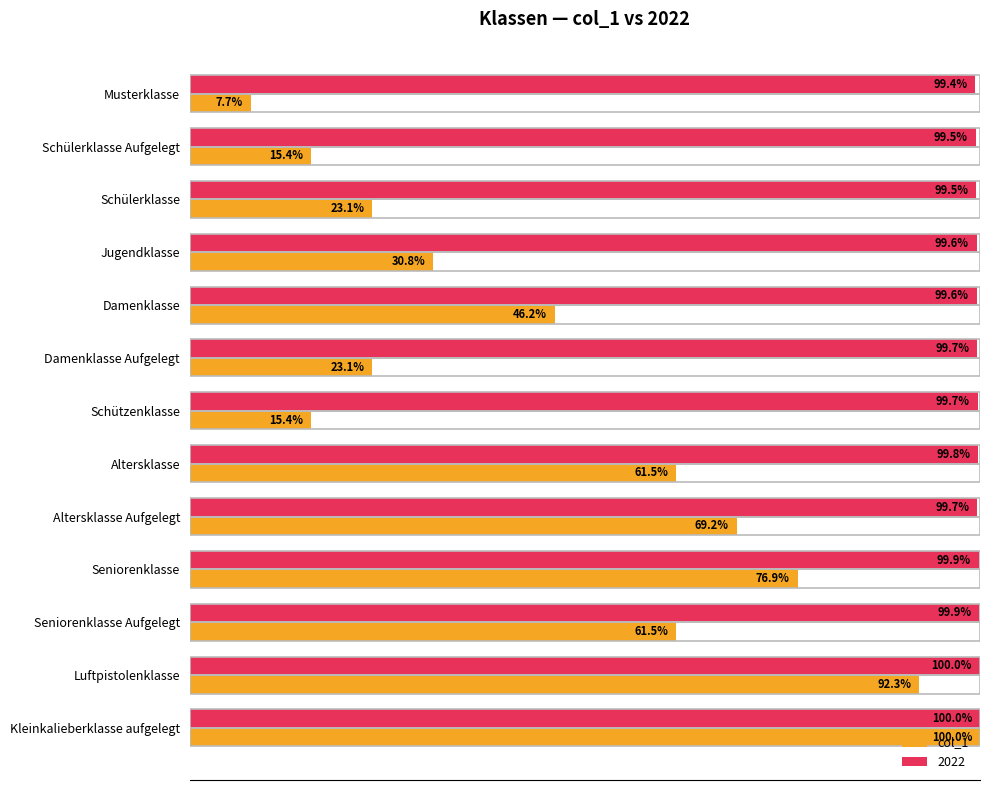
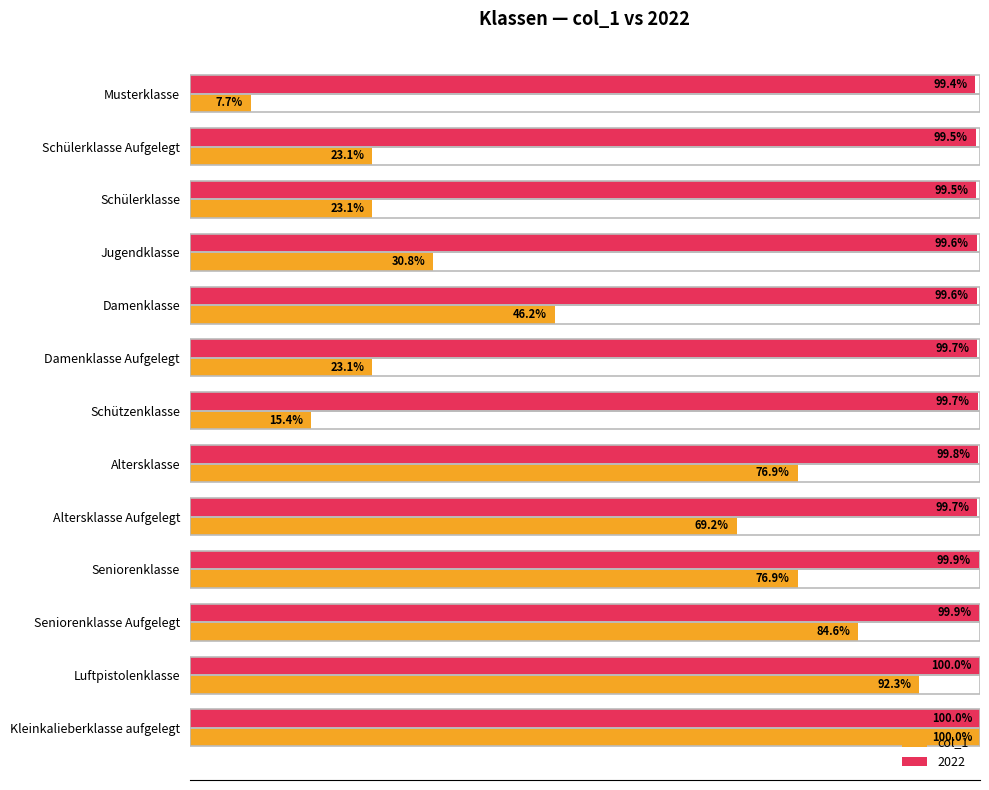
  {
    "col_1": {
      "Musterklasse": "7.7%",
-     "Schülerklasse Aufgelegt": "15.4%",
+     "Schülerklasse Aufgelegt": "23.1%",
      "Schülerklasse": "23.1%",
      "Jugendklasse": "30.8%",
      "Damenklasse": "46.2%",
      "Damenklasse Aufgelegt": "23.1%",
      "Schützenklasse": "15.4%",
-     "Altersklasse": "61.5%",
+     "Altersklasse": "76.9%",
      "Altersklasse Aufgelegt": "69.2%",
      "Seniorenklasse": "76.9%",
-     "Seniorenklasse Aufgelegt": "61.5%",
+     "Seniorenklasse Aufgelegt": "84.6%",
      "Luftpistolenklasse": "92.3%",
      "Kleinkalieberklasse aufgelegt": "100.0%"
    },
    "2022": {
      "Musterklasse": "99.4%",
      "Schülerklasse Aufgelegt": "99.5%",
      "Schülerklasse": "99.5%",
      "Jugendklasse": "99.6%",
      "Damenklasse": "99.6%",
      "Damenklasse Aufgelegt": "99.7%",
      "Schützenklasse": "99.7%",
      "Altersklasse": "99.8%",
      "Altersklasse Aufgelegt": "99.7%",
      "Seniorenklasse": "99.9%",
      "Seniorenklasse Aufgelegt": "99.9%",
      "Luftpistolenklasse": "100.0%",
      "Kleinkalieberklasse aufgelegt": "100.0%"
    }
  }
